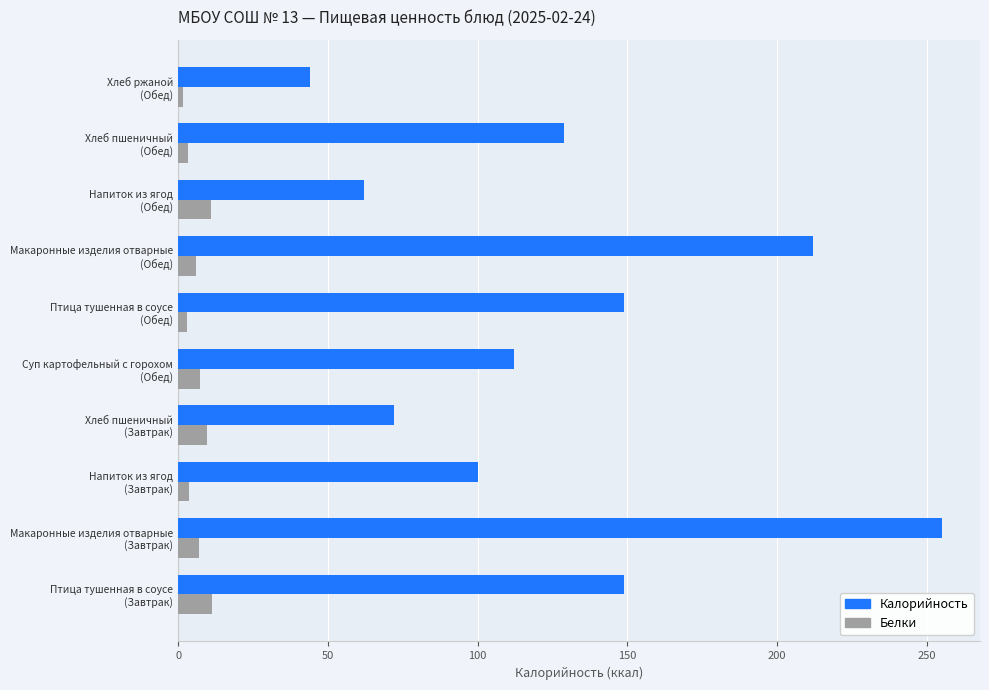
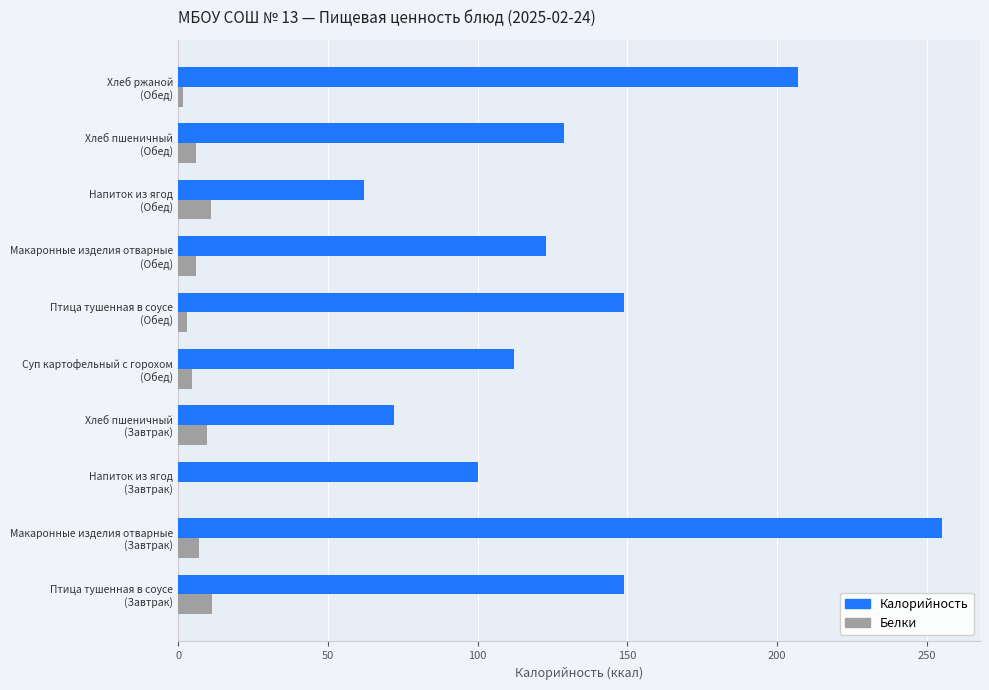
  {
    "Калорийность": {
-     "Хлеб ржаной (Обед)": 44,
+     "Хлеб ржаной (Обед)": 207,
      "Хлеб пшеничный (Обед)": 129,
      "Напиток из ягод (Обед)": 62,
-     "Макаронные изделия отварные (Обед)": 212,
+     "Макаронные изделия отварные (Обед)": 123,
      "Птица тушенная в соусе (Обед)": 149,
      "Суп картофельный с горохом (Обед)": 112,
      "Хлеб пшеничный (Завтрак)": 72,
      "Напиток из ягод (Завтрак)": 100,
      "Макаронные изделия отварные (Завтрак)": 255,
      "Птица тушенная в соусе (Завтрак)": 149
    },
    "Белки": {
      "Хлеб ржаной (Обед)": 2,
-     "Хлеб пшеничный (Обед)": 3,
+     "Хлеб пшеничный (Обед)": 6,
      "Напиток из ягод (Обед)": 11,
      "Макаронные изделия отварные (Обед)": 6,
      "Птица тушенная в соусе (Обед)": 3,
-     "Суп картофельный с горохом (Обед)": 7,
+     "Суп картофельный с горохом (Обед)": 5,
      "Хлеб пшеничный (Завтрак)": 10,
-     "Напиток из ягод (Завтрак)": 4,
+     "Напиток из ягод (Завтрак)": 0,
      "Макаронные изделия отварные (Завтрак)": 7,
      "Птица тушенная в соусе (Завтрак)": 11
    }
  }
